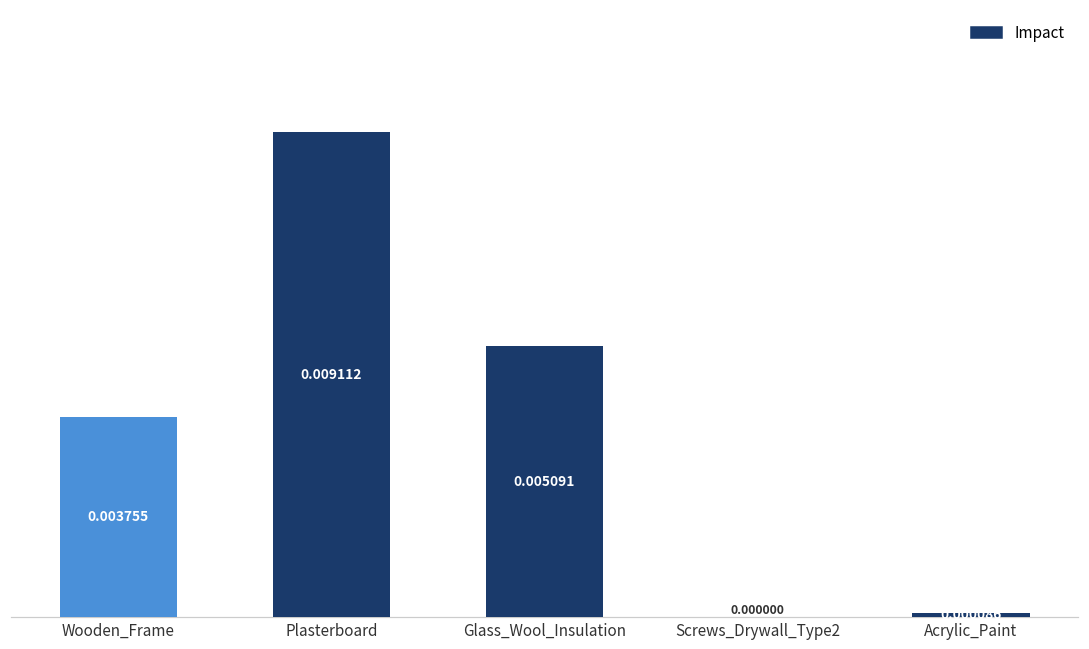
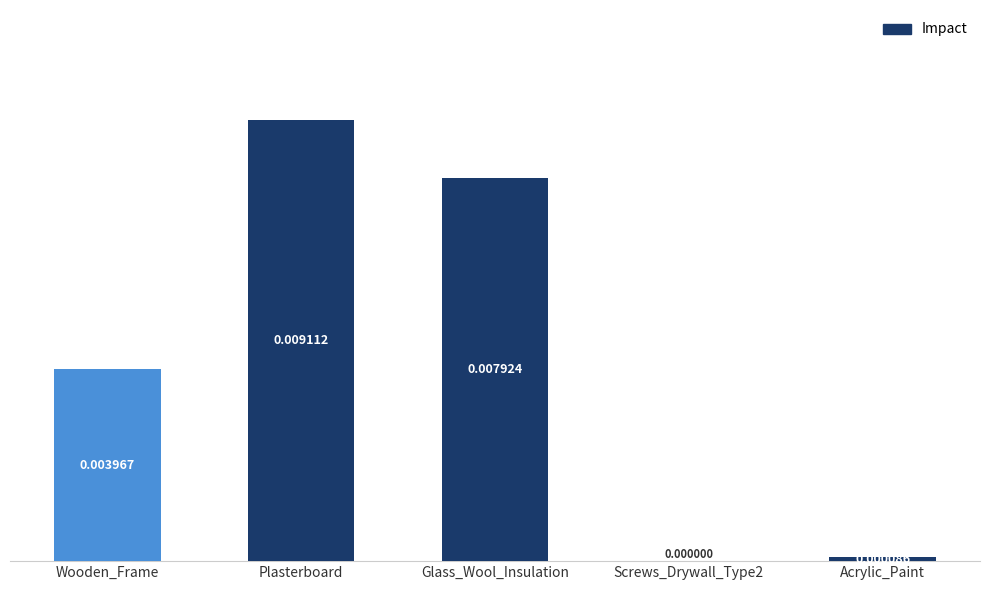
  {
-   "Wooden_Frame": 0.003755,
+   "Wooden_Frame": 0.003967,
    "Plasterboard": 0.009112,
-   "Glass_Wool_Insulation": 0.005091,
+   "Glass_Wool_Insulation": 0.007924,
    "Screws_Drywall_Type2": 0.000000
  }
